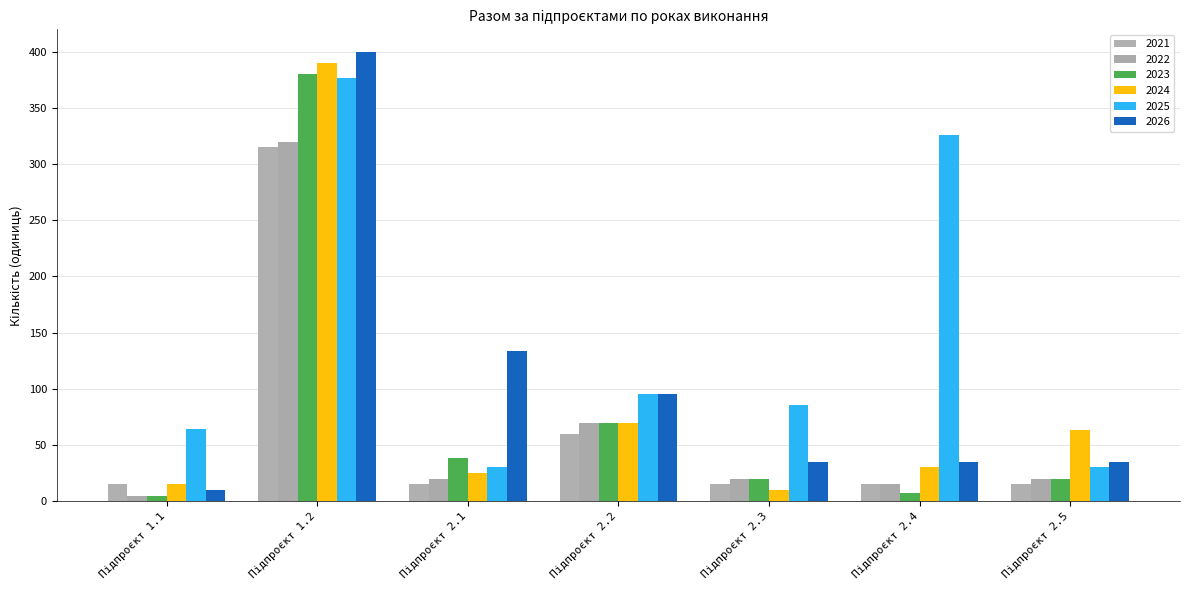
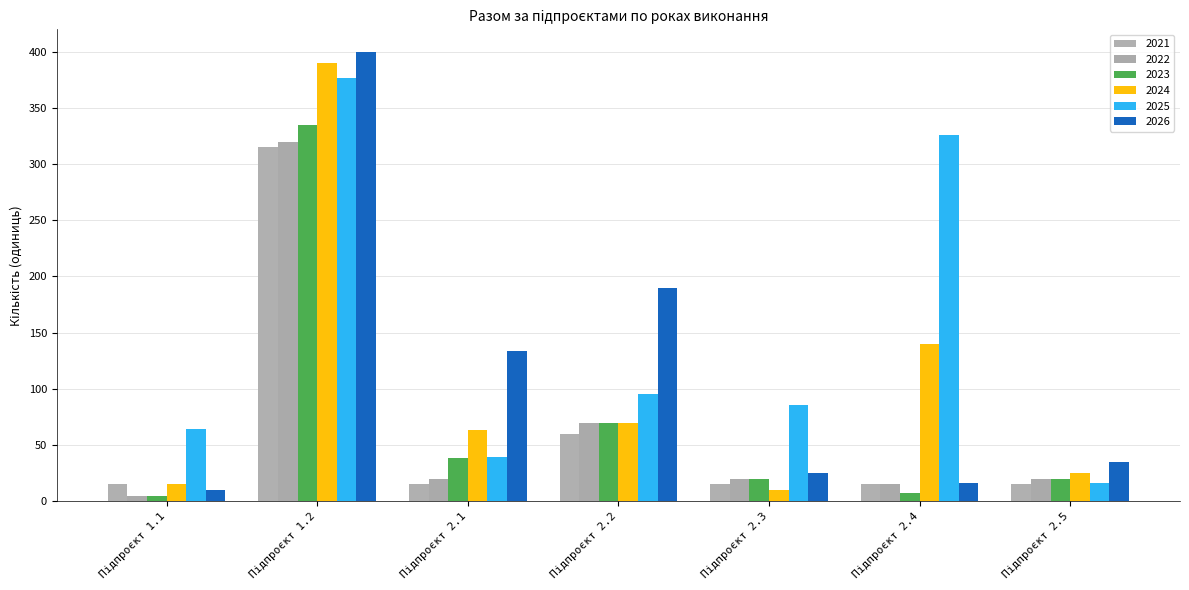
  {
    "2023": {
      "Підпроєкт 1.1": 5,
-     "Підпроєкт 1.2": 380,
+     "Підпроєкт 1.2": 335,
      "Підпроєкт 2.1": 38,
      "Підпроєкт 2.2": 70,
      "Підпроєкт 2.3": 20,
      "Підпроєкт 2.4": 7,
      "Підпроєкт 2.5": 20
    },
    "2024": {
      "Підпроєкт 1.1": 15,
      "Підпроєкт 1.2": 390,
-     "Підпроєкт 2.1": 25,
+     "Підпроєкт 2.1": 63,
      "Підпроєкт 2.2": 70,
      "Підпроєкт 2.3": 10,
-     "Підпроєкт 2.4": 30,
-     "Підпроєкт 2.5": 63
+     "Підпроєкт 2.4": 140,
+     "Підпроєкт 2.5": 25
    },
    "2025": {
      "Підпроєкт 1.1": 64,
      "Підпроєкт 1.2": 377,
-     "Підпроєкт 2.1": 30,
+     "Підпроєкт 2.1": 39,
      "Підпроєкт 2.2": 95,
      "Підпроєкт 2.3": 86,
      "Підпроєкт 2.4": 326,
-     "Підпроєкт 2.5": 30
+     "Підпроєкт 2.5": 16
    },
    "2026": {
      "Підпроєкт 1.1": 10,
      "Підпроєкт 1.2": 400,
      "Підпроєкт 2.1": 134,
-     "Підпроєкт 2.2": 95,
-     "Підпроєкт 2.3": 35,
-     "Підпроєкт 2.4": 35,
+     "Підпроєкт 2.2": 190,
+     "Підпроєкт 2.3": 25,
+     "Підпроєкт 2.4": 16,
      "Підпроєкт 2.5": 35
    }
  }
